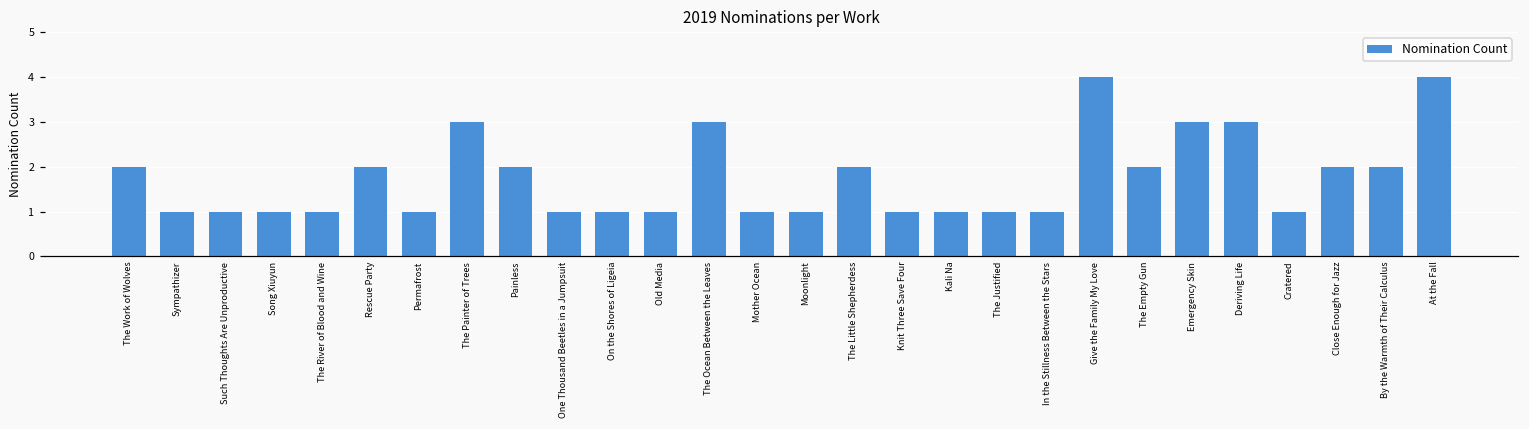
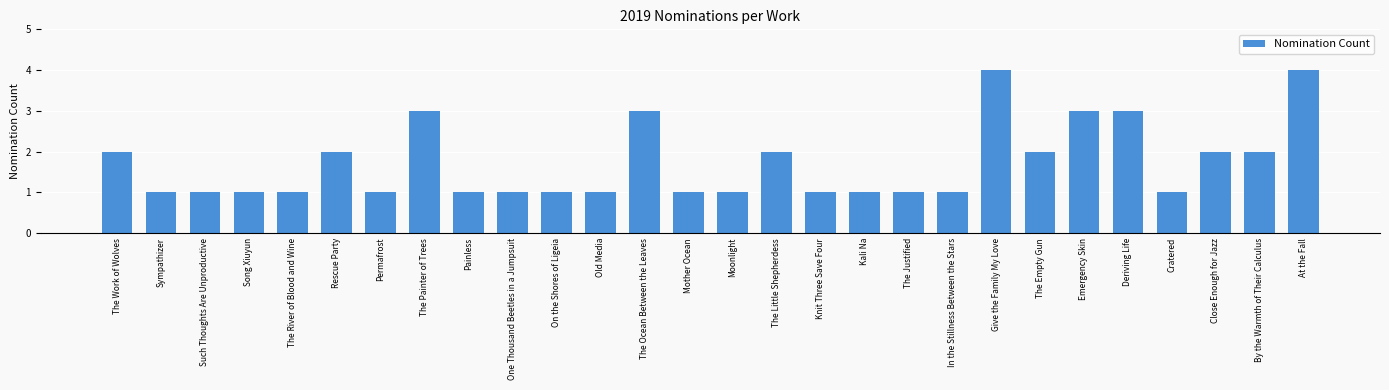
  {
    "The Work of Wolves": 2,
    "Sympathizer": 1,
    "Such Thoughts Are Unproductive": 1,
    "Song Xiuyun": 1,
    "The River of Blood and Wine": 1,
    "Rescue Party": 2,
    "Permafrost": 1,
    "The Painter of Trees": 3,
-   "Painless": 2,
+   "Painless": 1,
    "One Thousand Beetles in a Jumpsuit": 1,
    "On the Shores of Ligeia": 1,
    "Old Media": 1,
    "The Ocean Between the Leaves": 3,
    "Mother Ocean": 1,
    "Moonlight": 1,
    "The Little Shepherdess": 2,
    "Knit Three Save Four": 1,
    "Kali Na": 1,
    "The Justified": 1,
    "In the Stillness Between the Stars": 1,
    "Give the Family My Love": 4,
    "The Empty Gun": 2,
    "Emergency Skin": 3,
    "Deriving Life": 3,
    "Cratered": 1,
    "Close Enough for Jazz": 2,
    "By the Warmth of Their Calculus": 2,
    "At the Fall": 4
  }
